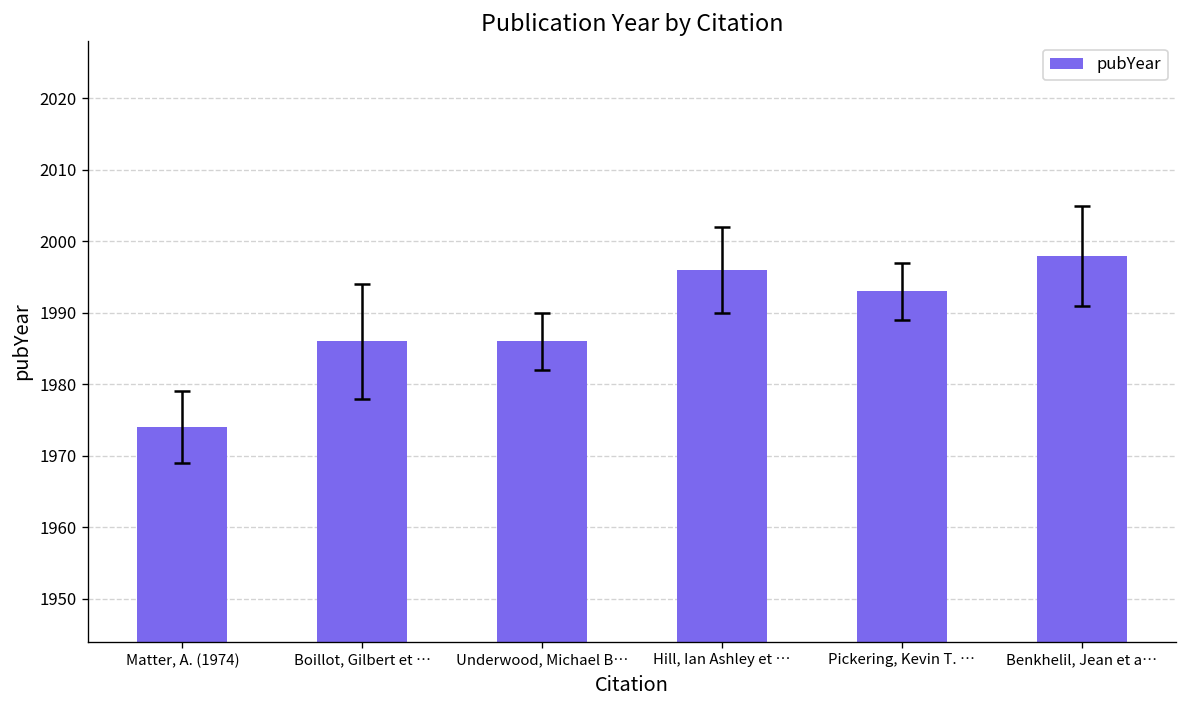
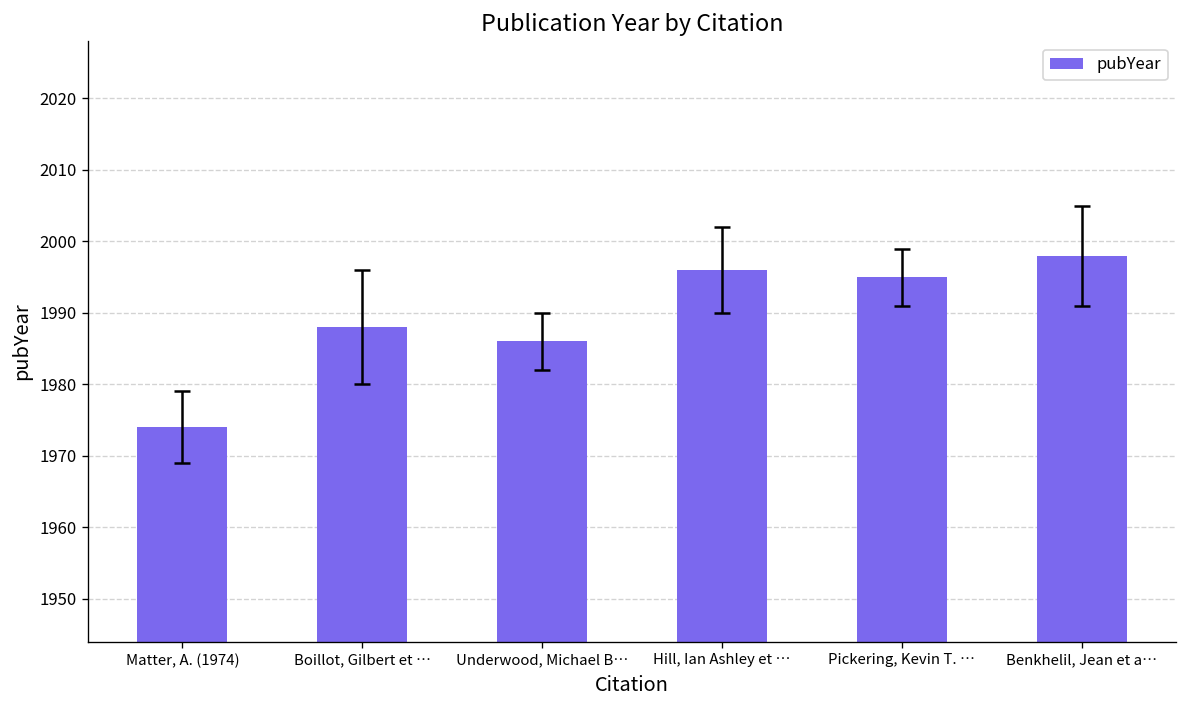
  {
    "pubYear": {
      "Matter, A. (1974)": 1974,
-     "Boillot, Gilbert et …": 1986,
+     "Boillot, Gilbert et …": 1988,
      "Underwood, Michael B…": 1986,
      "Hill, Ian Ashley et …": 1996,
-     "Pickering, Kevin T. …": 1993,
+     "Pickering, Kevin T. …": 1995,
      "Benkhelil, Jean et a…": 1998
    }
  }
